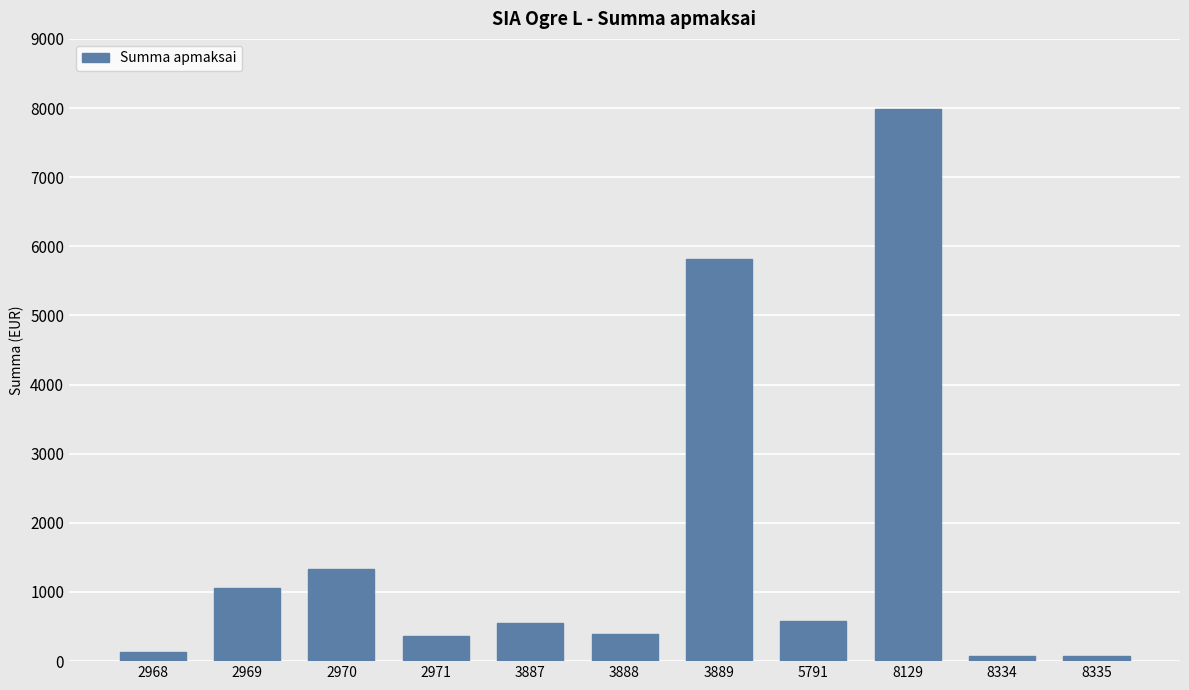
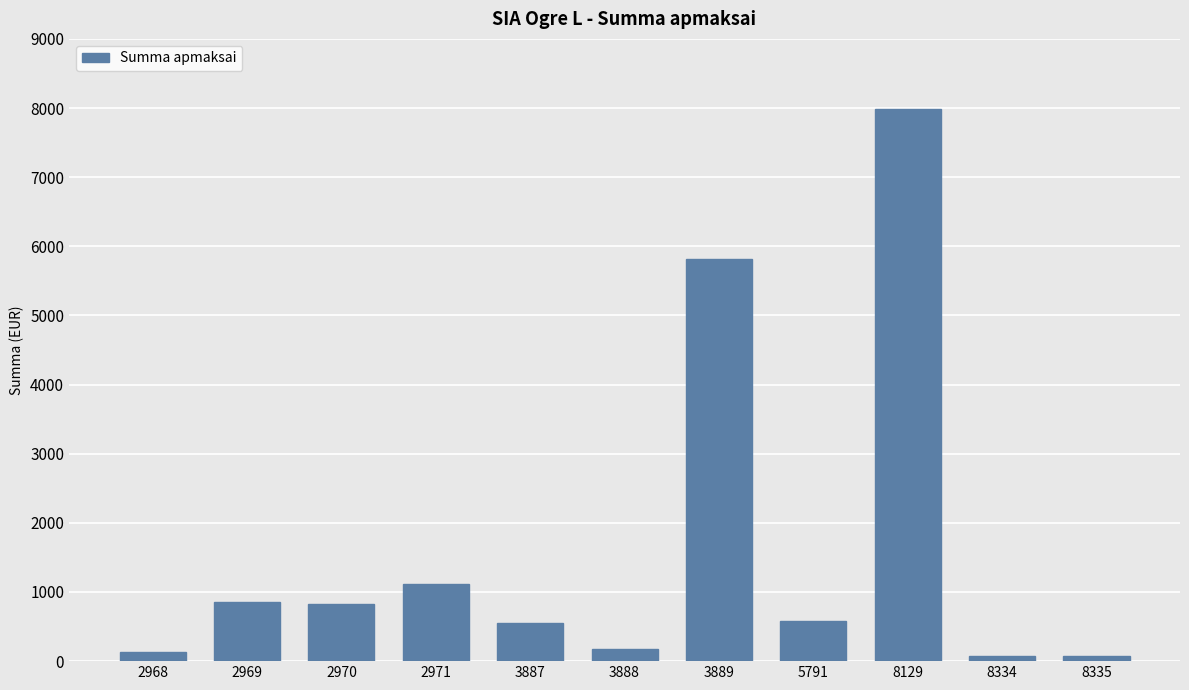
  {
    "2968": 100,
-   "2969": 1100,
-   "2970": 1300,
-   "2971": 400,
+   "2969": 800,
+   "2970": 800,
+   "2971": 1100,
    "3887": 500,
-   "3888": 400,
+   "3888": 200,
    "3889": 5800,
    "5791": 600,
    "8129": 8000,
    "8334": 100,
    "8335": 100
  }
